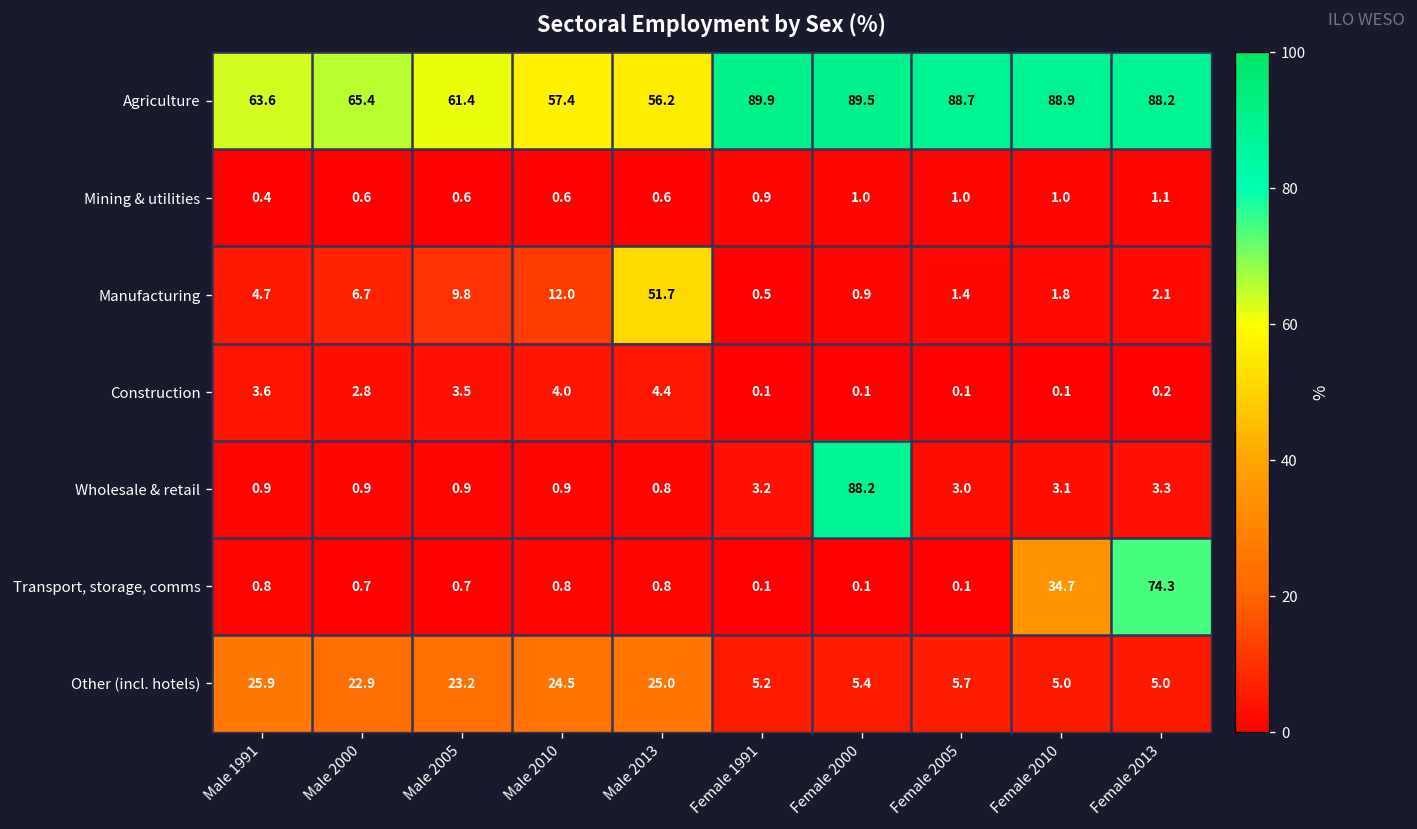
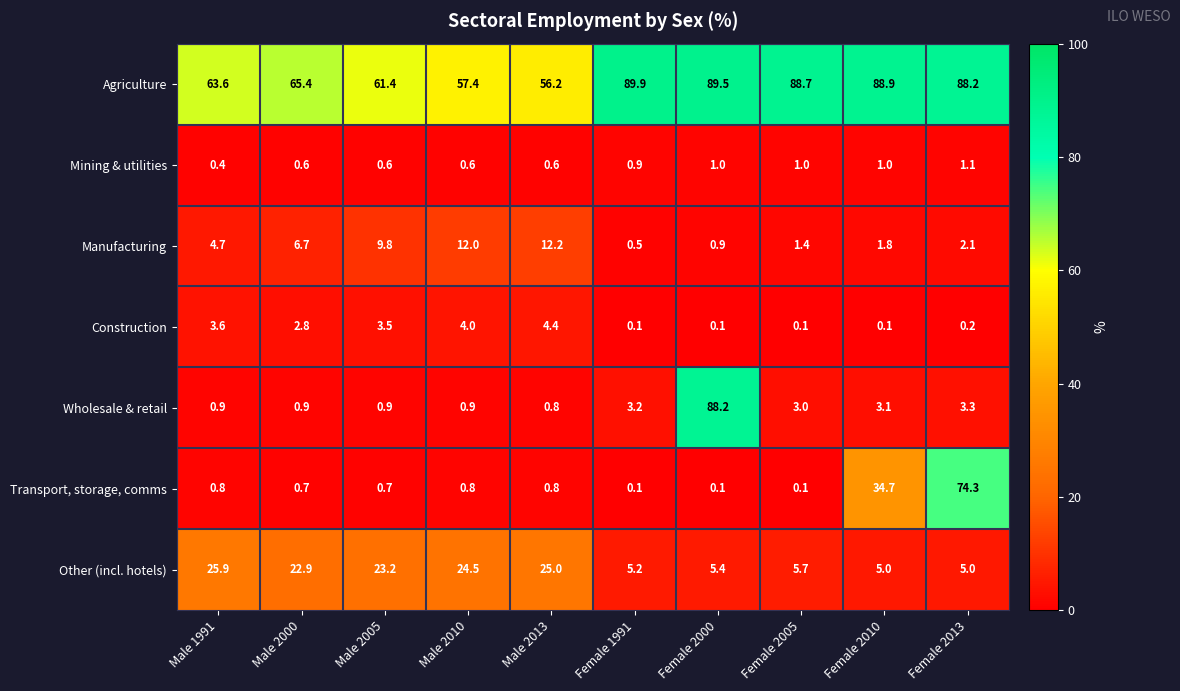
  {
    "Agriculture": {
      "Male 1991": 63.6,
      "Male 2000": 65.4,
      "Male 2005": 61.4,
      "Male 2010": 57.4,
      "Male 2013": 56.2,
      "Female 1991": 89.9,
      "Female 2000": 89.5,
      "Female 2005": 88.7,
      "Female 2010": 88.9,
      "Female 2013": 88.2
    },
    "Mining & utilities": {
      "Male 1991": 0.4,
      "Male 2000": 0.6,
      "Male 2005": 0.6,
      "Male 2010": 0.6,
      "Male 2013": 0.6,
      "Female 1991": 0.9,
      "Female 2000": 1.0,
      "Female 2005": 1.0,
      "Female 2010": 1.0,
      "Female 2013": 1.1
    },
    "Manufacturing": {
      "Male 1991": 4.7,
      "Male 2000": 6.7,
      "Male 2005": 9.8,
      "Male 2010": 12.0,
-     "Male 2013": 51.7,
+     "Male 2013": 12.2,
      "Female 1991": 0.5,
      "Female 2000": 0.9,
      "Female 2005": 1.4,
      "Female 2010": 1.8,
      "Female 2013": 2.1
    },
    "Construction": {
      "Male 1991": 3.6,
      "Male 2000": 2.8,
      "Male 2005": 3.5,
      "Male 2010": 4.0,
      "Male 2013": 4.4,
      "Female 1991": 0.1,
      "Female 2000": 0.1,
      "Female 2005": 0.1,
      "Female 2010": 0.1,
      "Female 2013": 0.2
    },
    "Wholesale & retail": {
      "Male 1991": 0.9,
      "Male 2000": 0.9,
      "Male 2005": 0.9,
      "Male 2010": 0.9,
      "Male 2013": 0.8,
      "Female 1991": 3.2,
      "Female 2000": 88.2,
      "Female 2005": 3.0,
      "Female 2010": 3.1,
      "Female 2013": 3.3
    },
    "Transport, storage, comms": {
      "Male 1991": 0.8,
      "Male 2000": 0.7,
      "Male 2005": 0.7,
      "Male 2010": 0.8,
      "Male 2013": 0.8,
      "Female 1991": 0.1,
      "Female 2000": 0.1,
      "Female 2005": 0.1,
      "Female 2010": 34.7,
      "Female 2013": 74.3
    },
    "Other (incl. hotels)": {
      "Male 1991": 25.9,
      "Male 2000": 22.9,
      "Male 2005": 23.2,
      "Male 2010": 24.5,
      "Male 2013": 25.0,
      "Female 1991": 5.2,
      "Female 2000": 5.4,
      "Female 2005": 5.7,
      "Female 2010": 5.0,
      "Female 2013": 5.0
    }
  }
